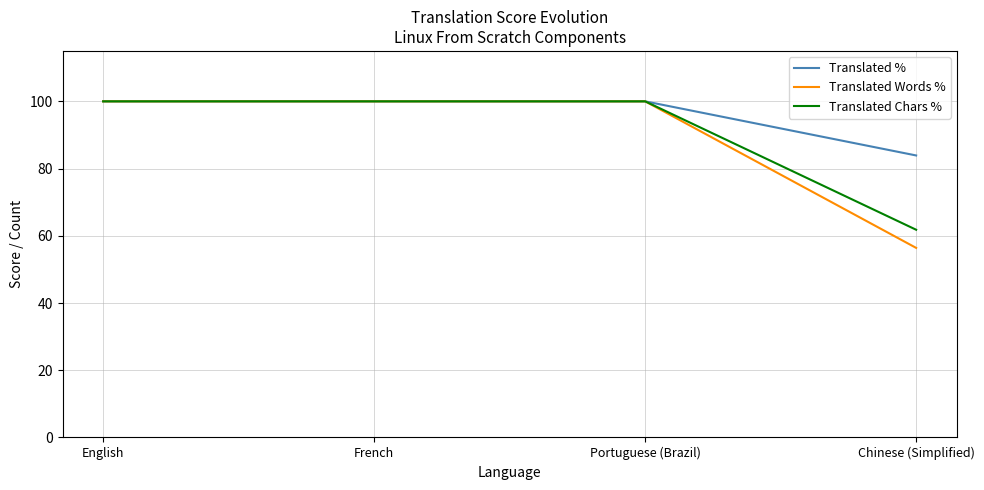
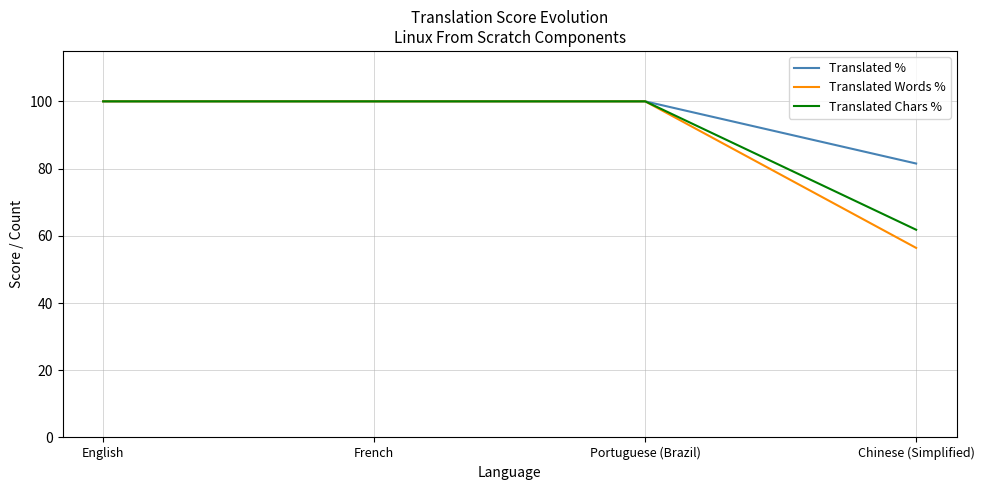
  {
    "Translated %": {
-     "Chinese (Simplified)": 84
+     "Chinese (Simplified)": 82
    },
    "Translated Words %": {
      "Chinese (Simplified)": 56
    },
    "Translated Chars %": {
      "Chinese (Simplified)": 62
    }
  }
